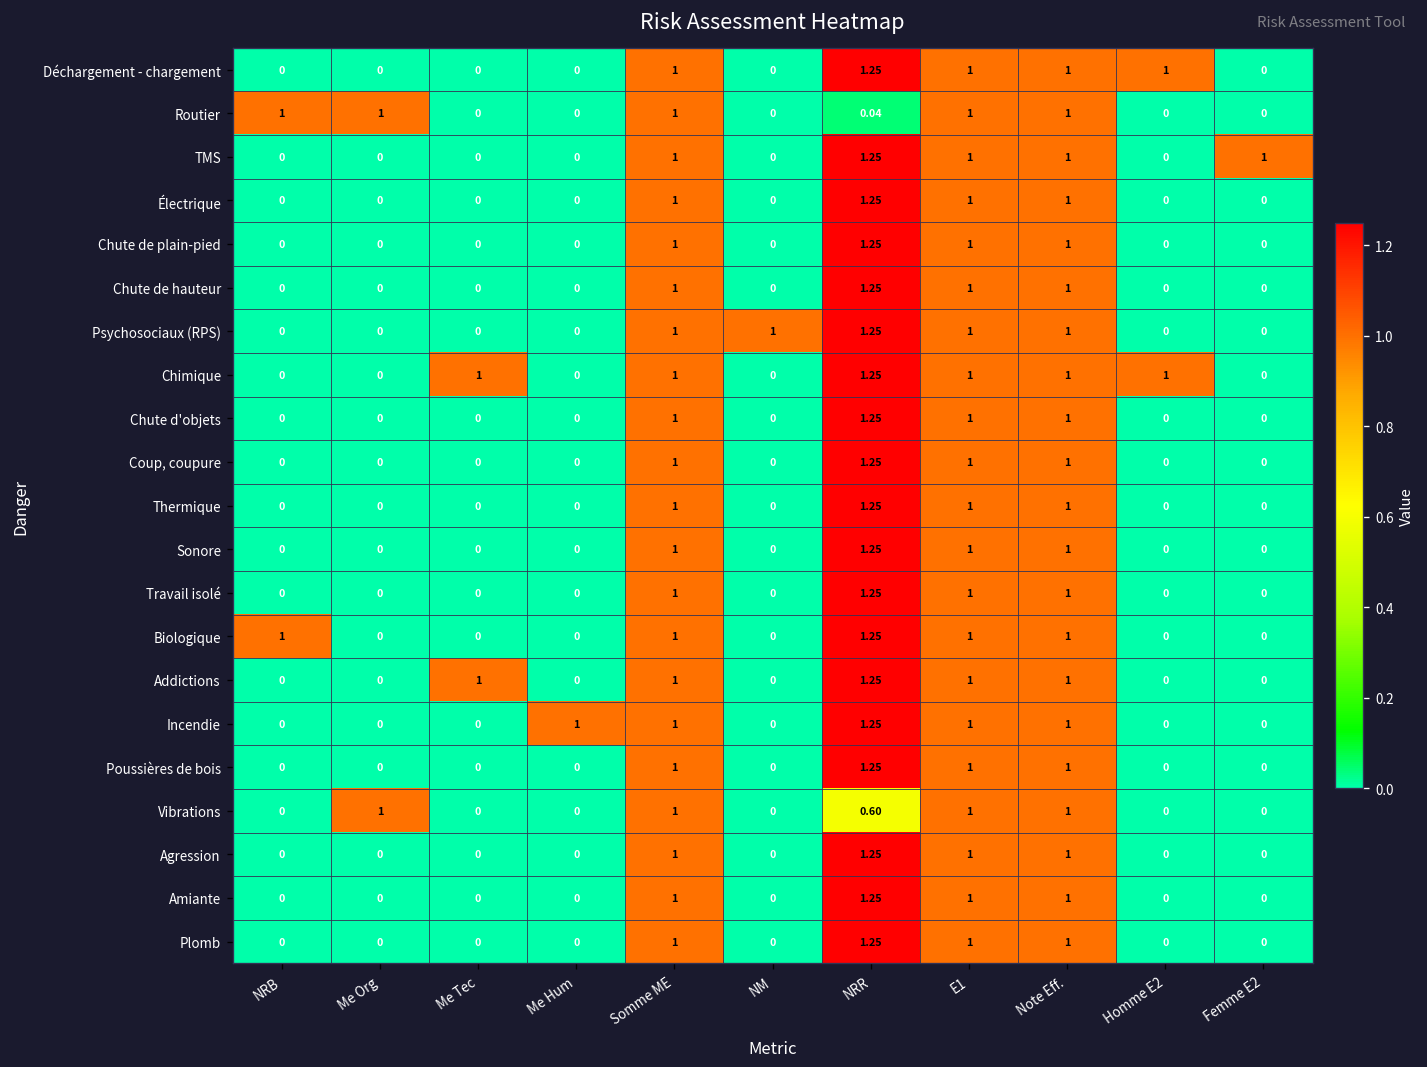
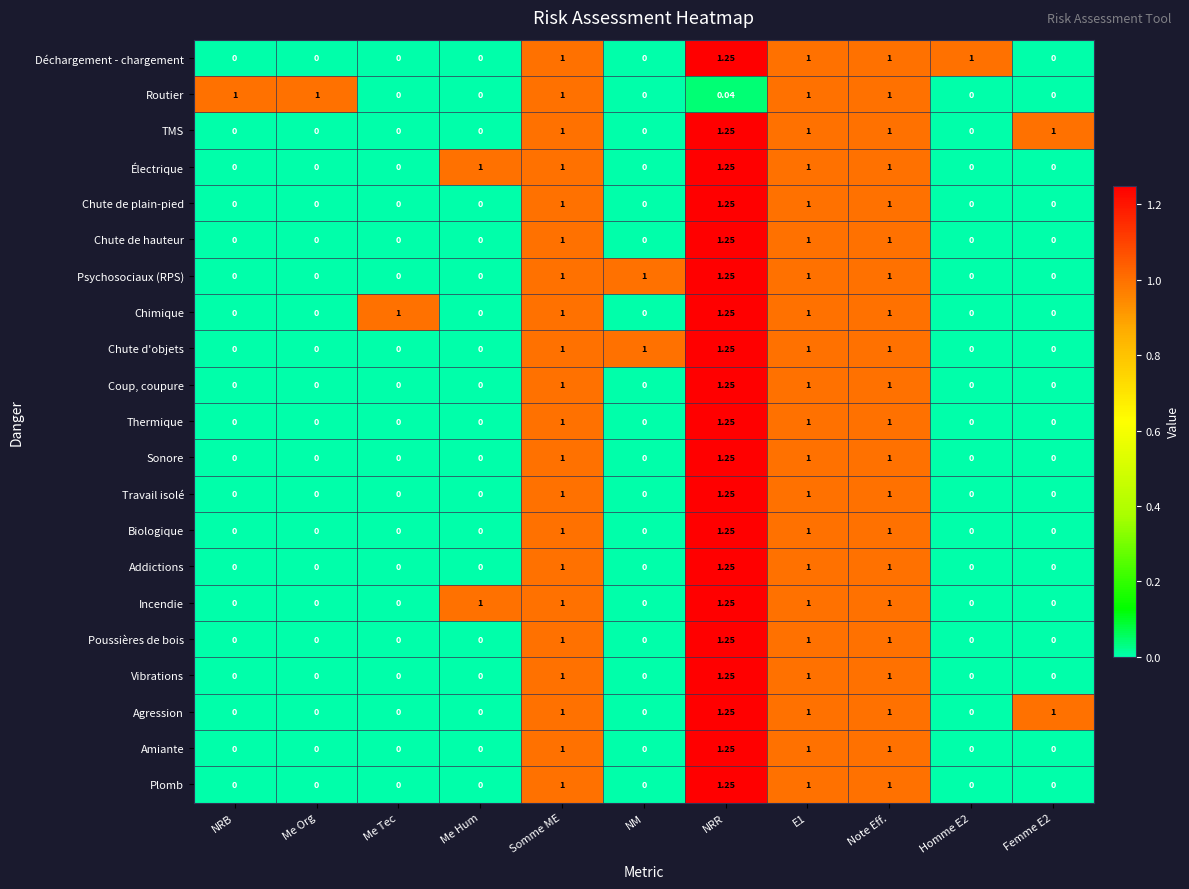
  {
    "Électrique": {
      "NRB": 0,
      "Me Org": 0,
      "Me Tec": 0,
-     "Me Hum": 0,
+     "Me Hum": 1,
      "Somme ME": 1,
      "NM": 0,
      "NRR": 1.25,
      "E1": 1,
      "Note Eff.": 1,
      "Homme E2": 0,
      "Femme E2": 0
    },
    "Chimique": {
      "NRB": 0,
      "Me Org": 0,
      "Me Tec": 1,
      "Me Hum": 0,
      "Somme ME": 1,
      "NM": 0,
      "NRR": 1.25,
      "E1": 1,
      "Note Eff.": 1,
-     "Homme E2": 1,
+     "Homme E2": 0,
      "Femme E2": 0
    },
    "Chute d'objets": {
      "NRB": 0,
      "Me Org": 0,
      "Me Tec": 0,
      "Me Hum": 0,
      "Somme ME": 1,
-     "NM": 0,
+     "NM": 1,
      "NRR": 1.25,
      "E1": 1,
      "Note Eff.": 1,
      "Homme E2": 0,
      "Femme E2": 0
    },
    "Biologique": {
-     "NRB": 1,
+     "NRB": 0,
      "Me Org": 0,
      "Me Tec": 0,
      "Me Hum": 0,
      "Somme ME": 1,
      "NM": 0,
      "NRR": 1.25,
      "E1": 1,
      "Note Eff.": 1,
      "Homme E2": 0,
      "Femme E2": 0
    },
    "Addictions": {
      "NRB": 0,
      "Me Org": 0,
-     "Me Tec": 1,
+     "Me Tec": 0,
      "Me Hum": 0,
      "Somme ME": 1,
      "NM": 0,
      "NRR": 1.25,
      "E1": 1,
      "Note Eff.": 1,
      "Homme E2": 0,
      "Femme E2": 0
    },
    "Vibrations": {
      "NRB": 0,
-     "Me Org": 1,
+     "Me Org": 0,
      "Me Tec": 0,
      "Me Hum": 0,
      "Somme ME": 1,
      "NM": 0,
-     "NRR": 0.60,
+     "NRR": 1.25,
      "E1": 1,
      "Note Eff.": 1,
      "Homme E2": 0,
      "Femme E2": 0
    },
    "Agression": {
      "NRB": 0,
      "Me Org": 0,
      "Me Tec": 0,
      "Me Hum": 0,
      "Somme ME": 1,
      "NM": 0,
      "NRR": 1.25,
      "E1": 1,
      "Note Eff.": 1,
      "Homme E2": 0,
-     "Femme E2": 0
+     "Femme E2": 1
    }
  }
